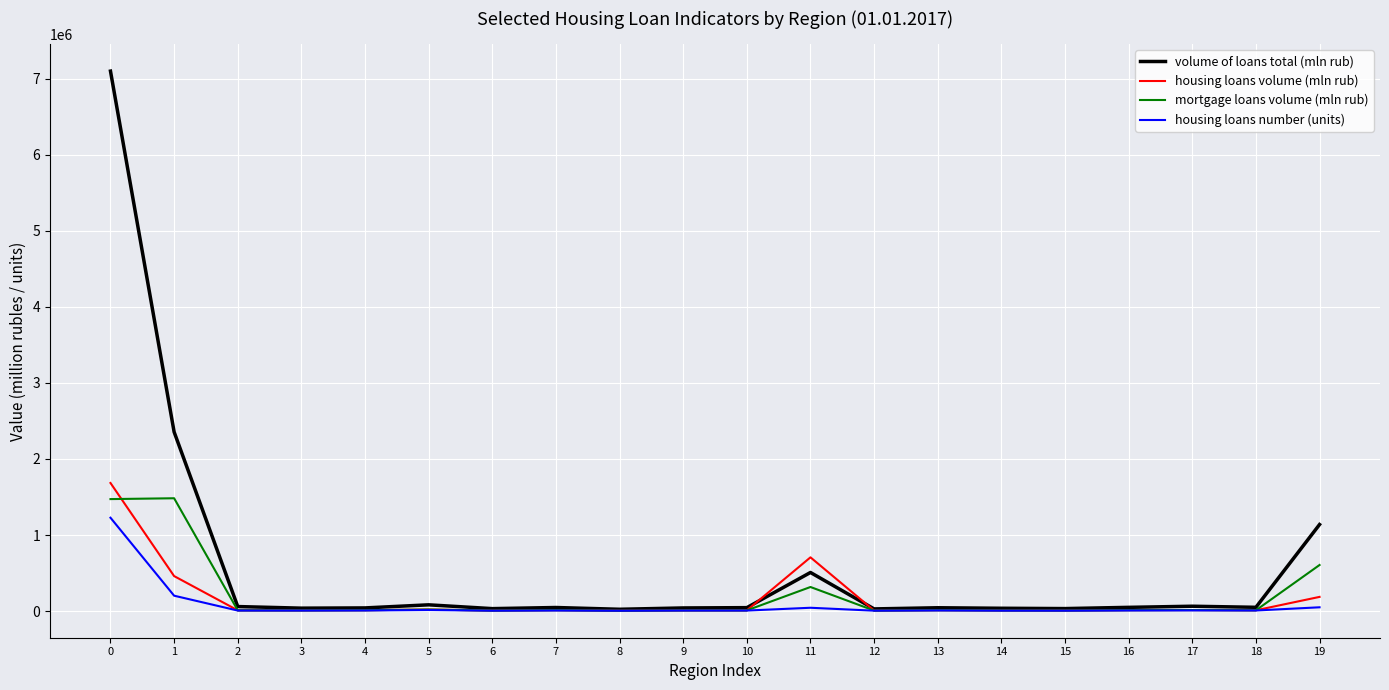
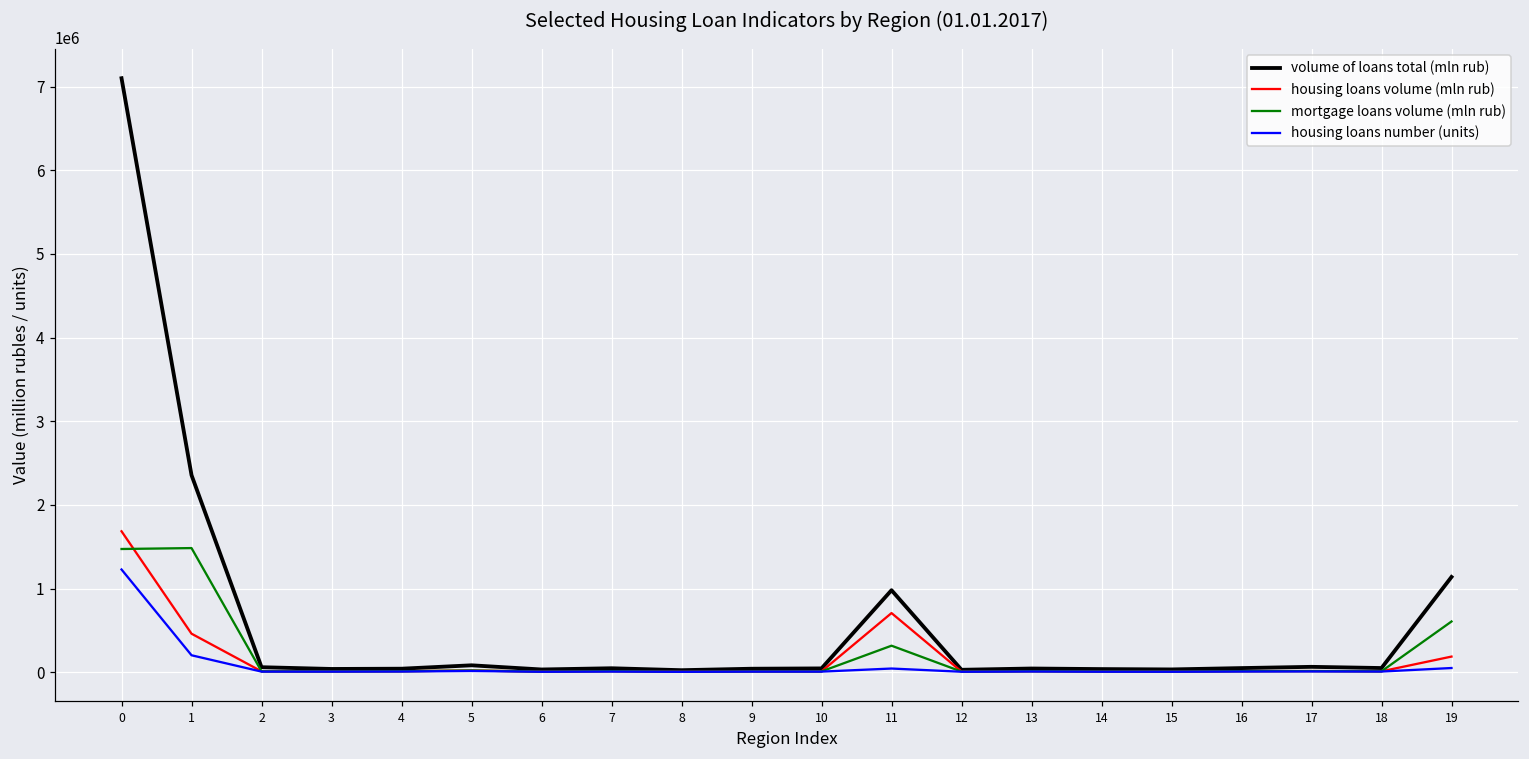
  {
    "volume of loans total (mln rub)": {
      "0": 7100000,
      "1": 2400000,
      "2": 100000,
      "5": 100000,
      "7": 0,
      "10": 0,
-     "11": 500000,
+     "11": 1000000,
      "16": 0,
      "17": 100000,
      "18": 0,
      "19": 1100000
    },
    "housing loans volume (mln rub)": {
      "0": 1700000,
      "1": 500000,
      "11": 700000,
      "19": 200000
    },
    "mortgage loans volume (mln rub)": {
      "0": 1500000,
      "1": 1500000,
      "11": 300000,
      "19": 600000
    },
    "housing loans number (units)": {
      "0": 1200000,
      "1": 200000,
      "11": 0,
      "19": 0
    }
  }
